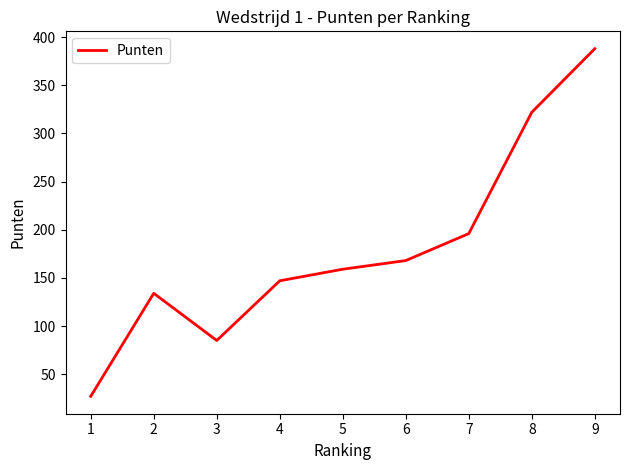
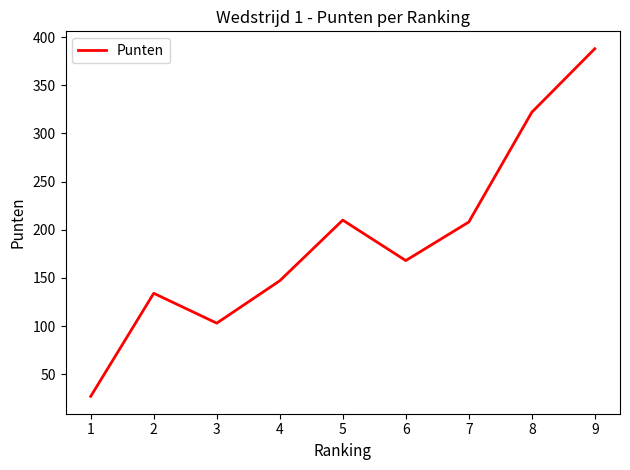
  {
    "1": 30,
    "2": 130,
-   "3": 90,
+   "3": 100,
    "4": 150,
-   "5": 160,
+   "5": 210,
    "6": 170,
-   "7": 200,
+   "7": 210,
    "8": 320,
    "9": 390
  }
